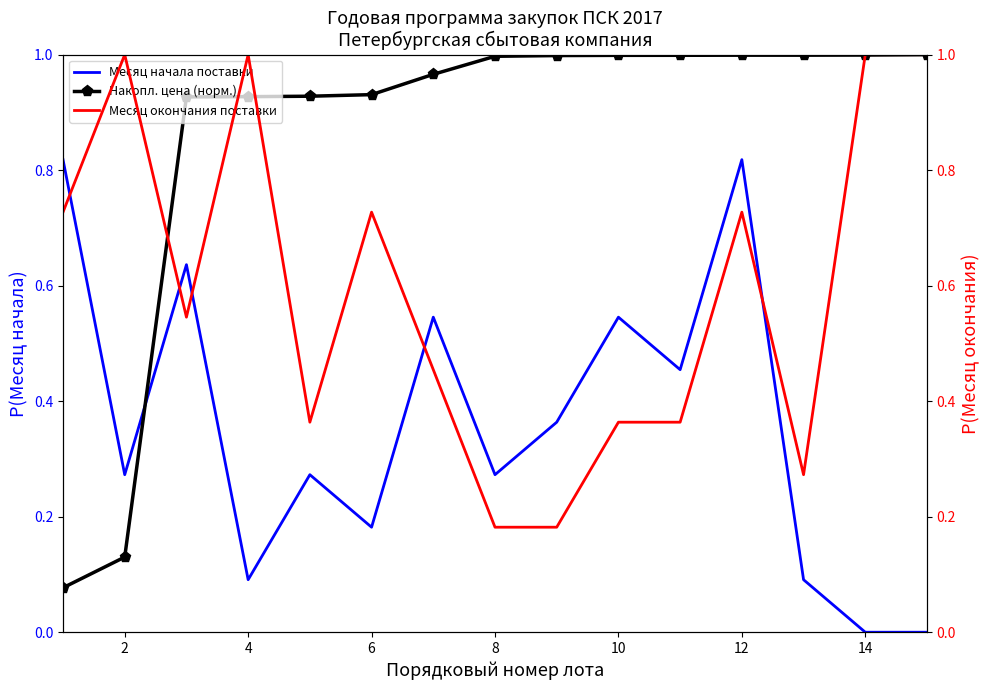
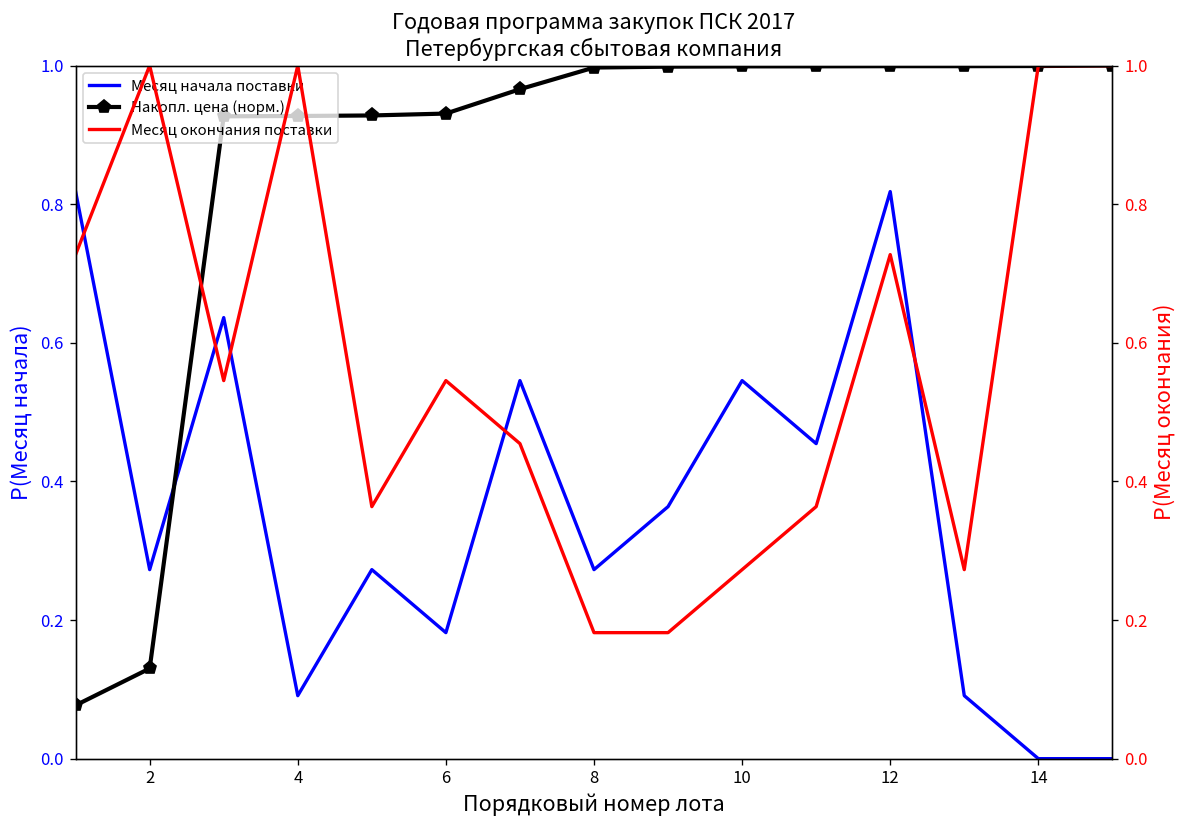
  {
    "Месяц начала поставки": {
      "2": 0.27,
      "4": 0.09,
      "6": 0.18,
      "8": 0.27,
      "10": 0.55,
      "12": 0.82,
      "14": 0.00
    },
    "Накопл. цена (норм.)": {
      "2": 0.13,
      "6": 0.93,
      "8": 1.00,
      "10": 1.00,
      "12": 1.00,
      "14": 1.00
    },
    "Месяц окончания поставки": {
      "2": 1.00,
      "4": 1.00,
-     "6": 0.73,
+     "6": 0.55,
      "8": 0.18,
-     "10": 0.36,
+     "10": 0.27,
      "12": 0.73,
      "14": 1.00
    }
  }
